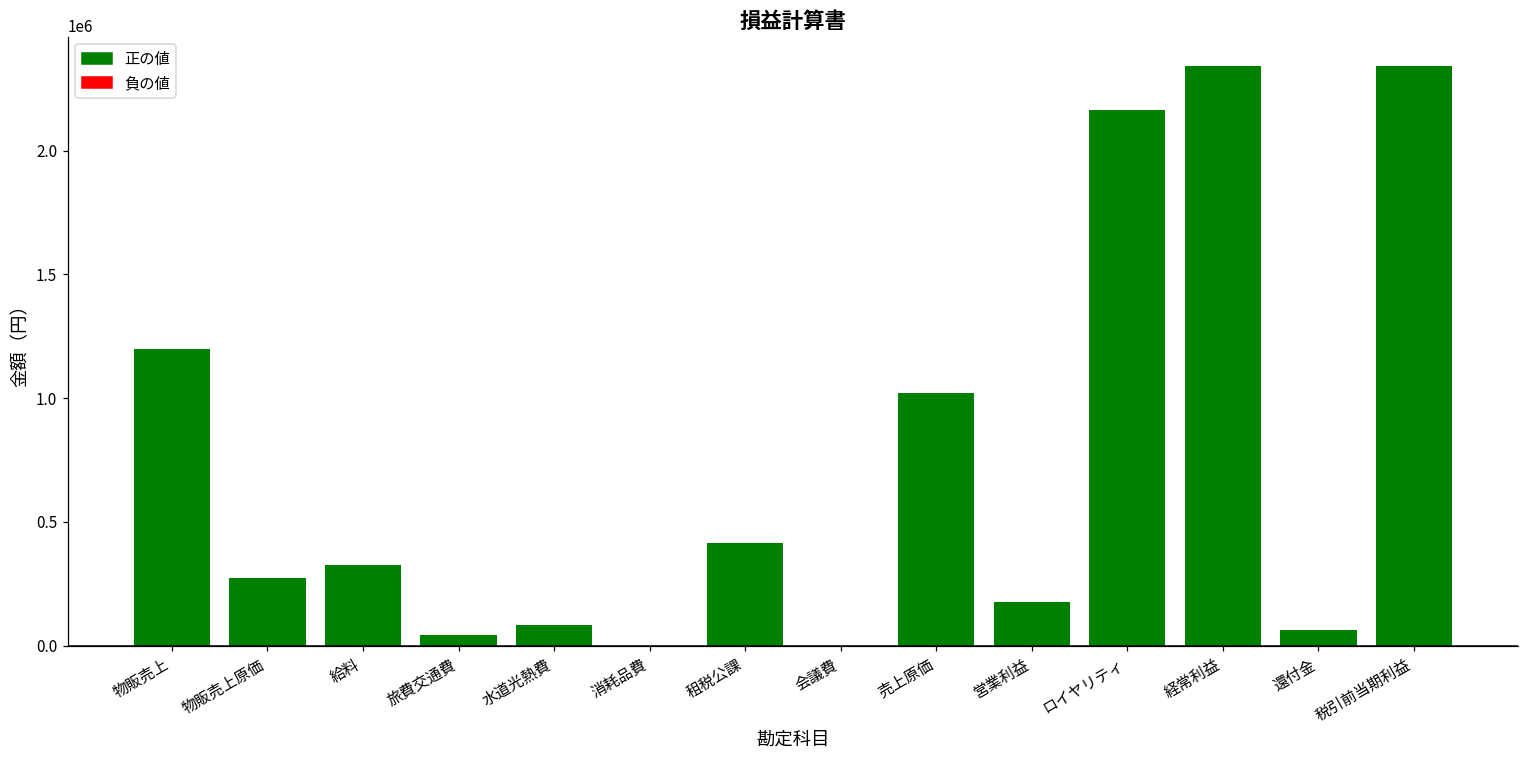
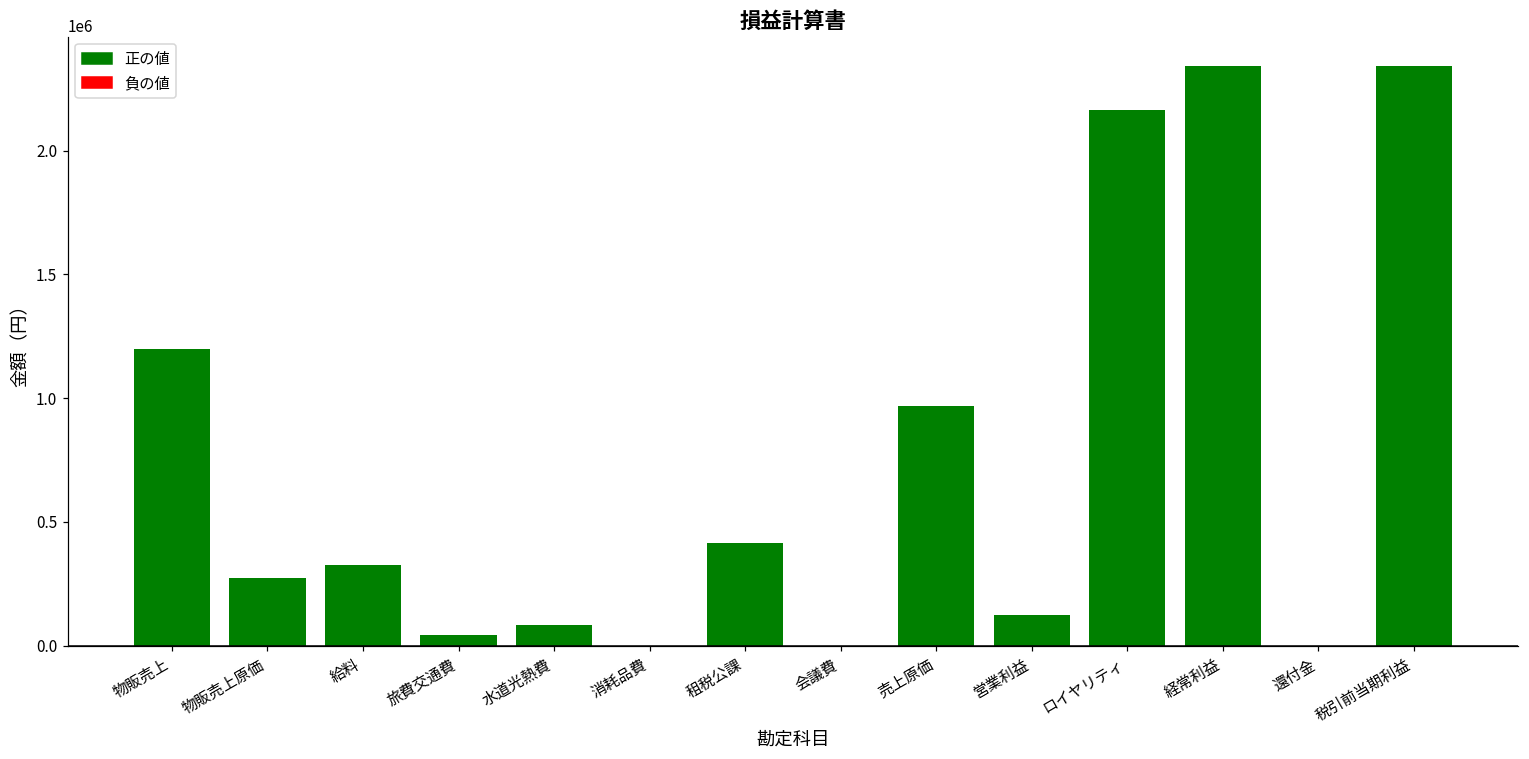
  {
    "物販売上": 1200000,
    "物販売上原価": 270000,
    "給料": 330000,
    "旅費交通費": 40000,
    "水道光熱費": 80000,
    "租税公課": 420000,
    "会議費": 0,
-   "売上原価": 1020000,
-   "営業利益": 180000,
+   "売上原価": 970000,
+   "営業利益": 120000,
    "ロイヤリティ": 2170000,
    "経常利益": 2340000,
-   "還付金": 60000,
+   "還付金": 0,
    "税引前当期利益": 2340000
  }
